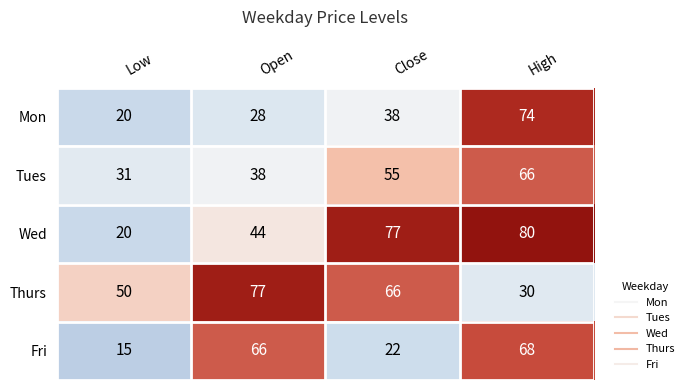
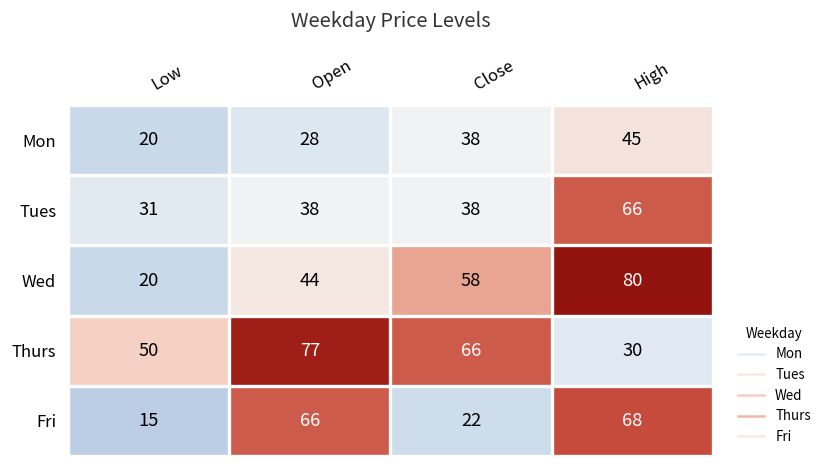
  {
    "Mon": {
      "Low": 20,
      "Open": 28,
      "Close": 38,
-     "High": 74
+     "High": 45
    },
    "Tues": {
      "Low": 31,
      "Open": 38,
-     "Close": 55,
+     "Close": 38,
      "High": 66
    },
    "Wed": {
      "Low": 20,
      "Open": 44,
-     "Close": 77,
+     "Close": 58,
      "High": 80
    },
    "Thurs": {
      "Low": 50,
      "Open": 77,
      "Close": 66,
      "High": 30
    },
    "Fri": {
      "Low": 15,
      "Open": 66,
      "Close": 22,
      "High": 68
    }
  }
